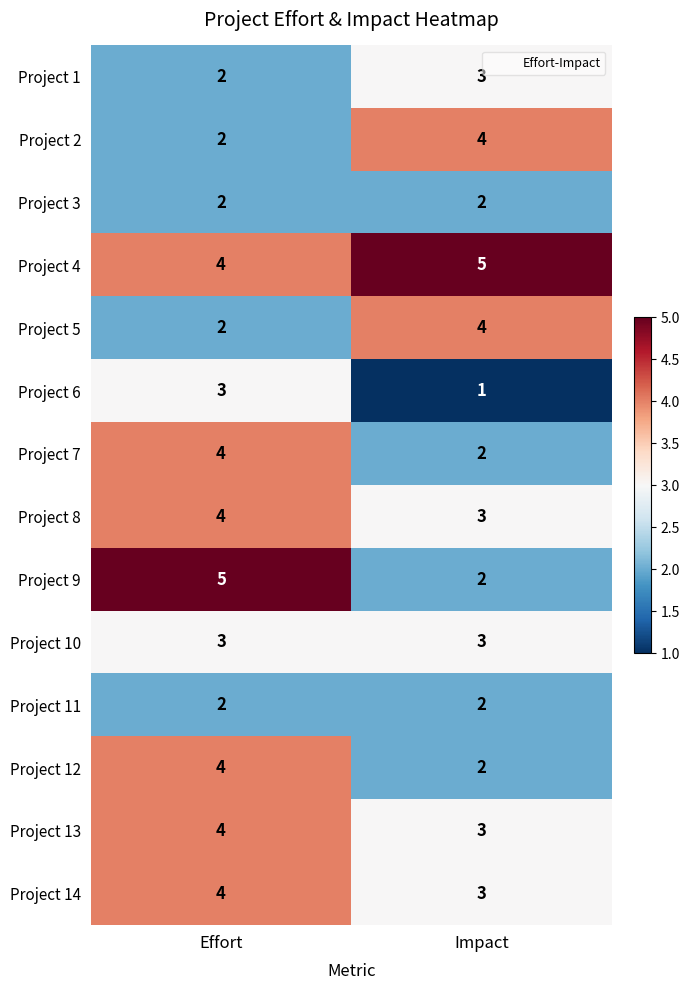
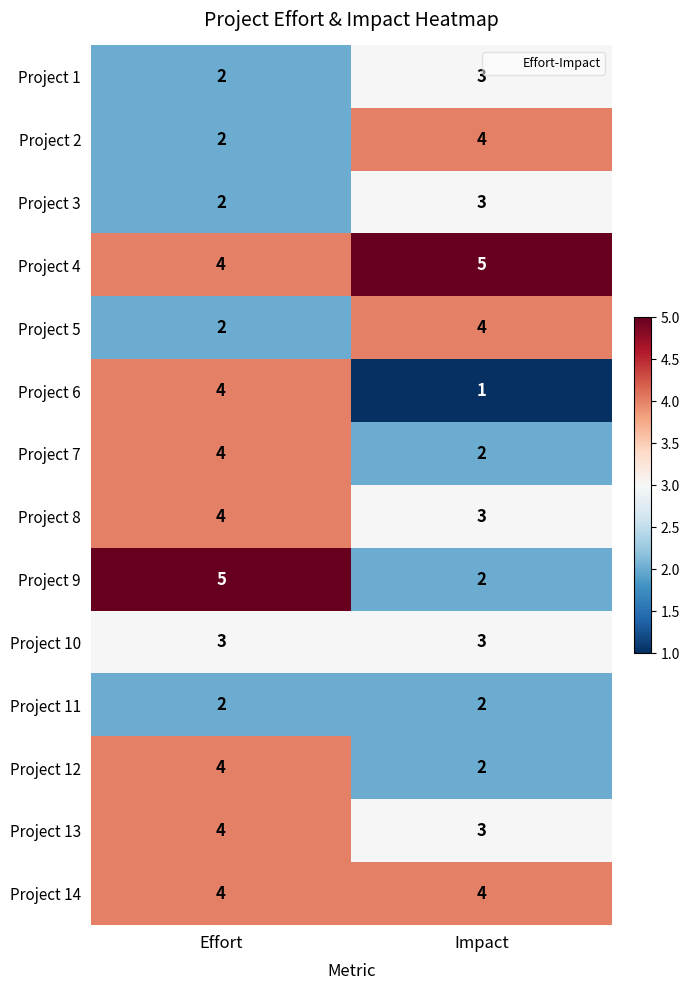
  {
    "Project 1": {
      "Effort": 2
    },
    "Project 2": {
      "Effort": 2,
      "Impact": 4
    },
    "Project 3": {
      "Effort": 2,
-     "Impact": 2
+     "Impact": 3
    },
    "Project 4": {
      "Effort": 4,
      "Impact": 5
    },
    "Project 5": {
      "Effort": 2,
      "Impact": 4
    },
    "Project 6": {
-     "Effort": 3,
+     "Effort": 4,
      "Impact": 1
    },
    "Project 7": {
      "Effort": 4,
      "Impact": 2
    },
    "Project 8": {
      "Effort": 4,
      "Impact": 3
    },
    "Project 9": {
      "Effort": 5,
      "Impact": 2
    },
    "Project 10": {
      "Effort": 3,
      "Impact": 3
    },
    "Project 11": {
      "Effort": 2,
      "Impact": 2
    },
    "Project 12": {
      "Effort": 4,
      "Impact": 2
    },
    "Project 13": {
      "Effort": 4,
      "Impact": 3
    },
    "Project 14": {
      "Effort": 4,
-     "Impact": 3
+     "Impact": 4
    }
  }
